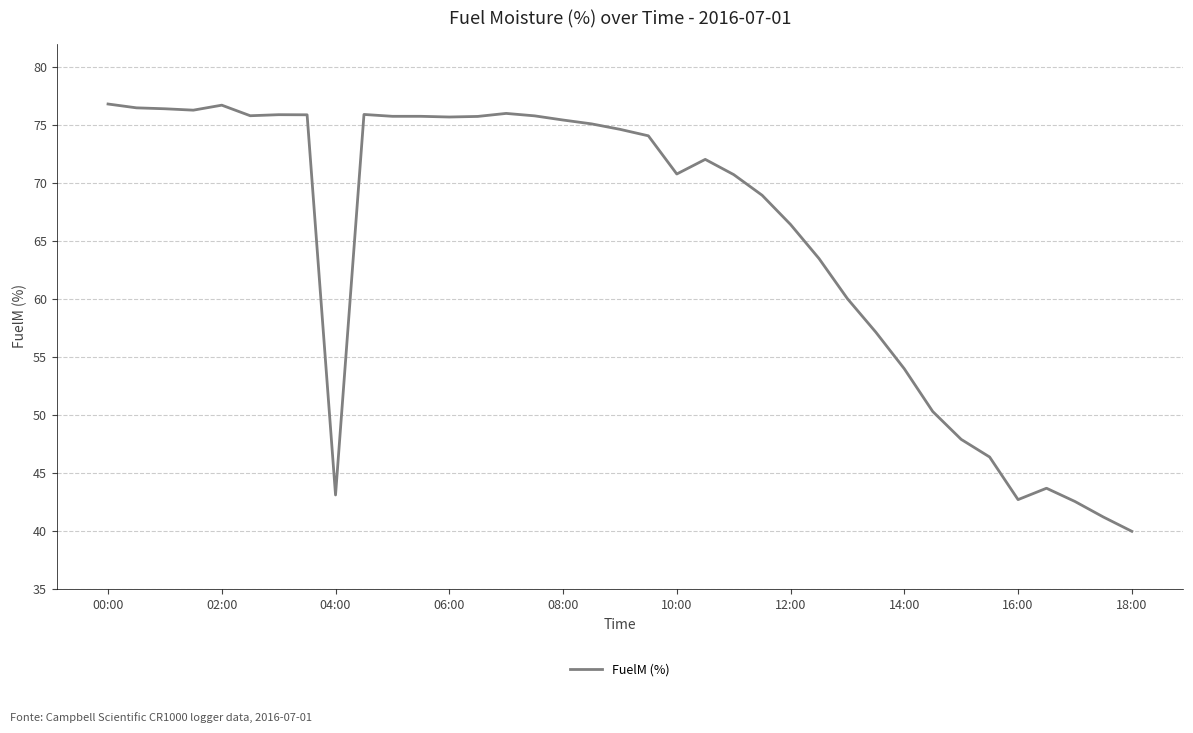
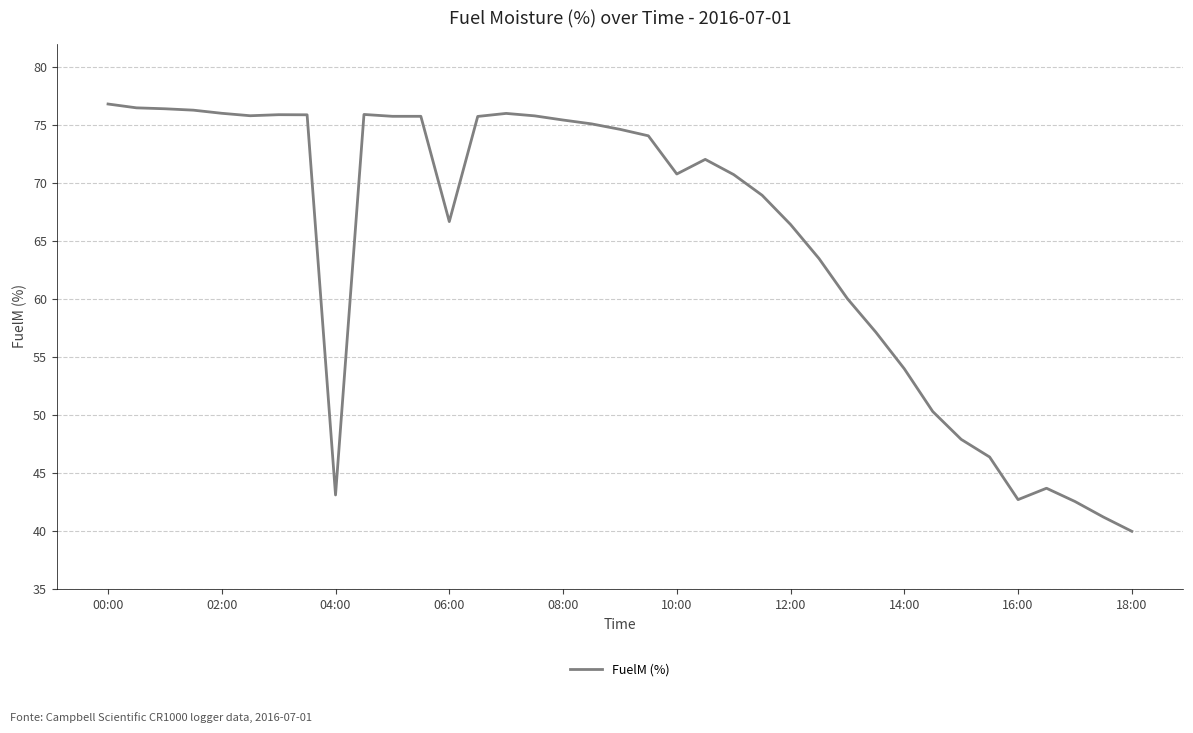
  {
    "00:00": 76.8,
-   "02:00": 76.7,
+   "02:00": 76.0,
    "04:00": 43.1,
-   "06:00": 75.7,
+   "06:00": 66.7,
    "08:00": 75.4,
    "10:00": 70.8,
    "12:00": 66.4,
    "14:00": 54.0,
    "16:00": 42.7,
    "18:00": 40.0
  }
